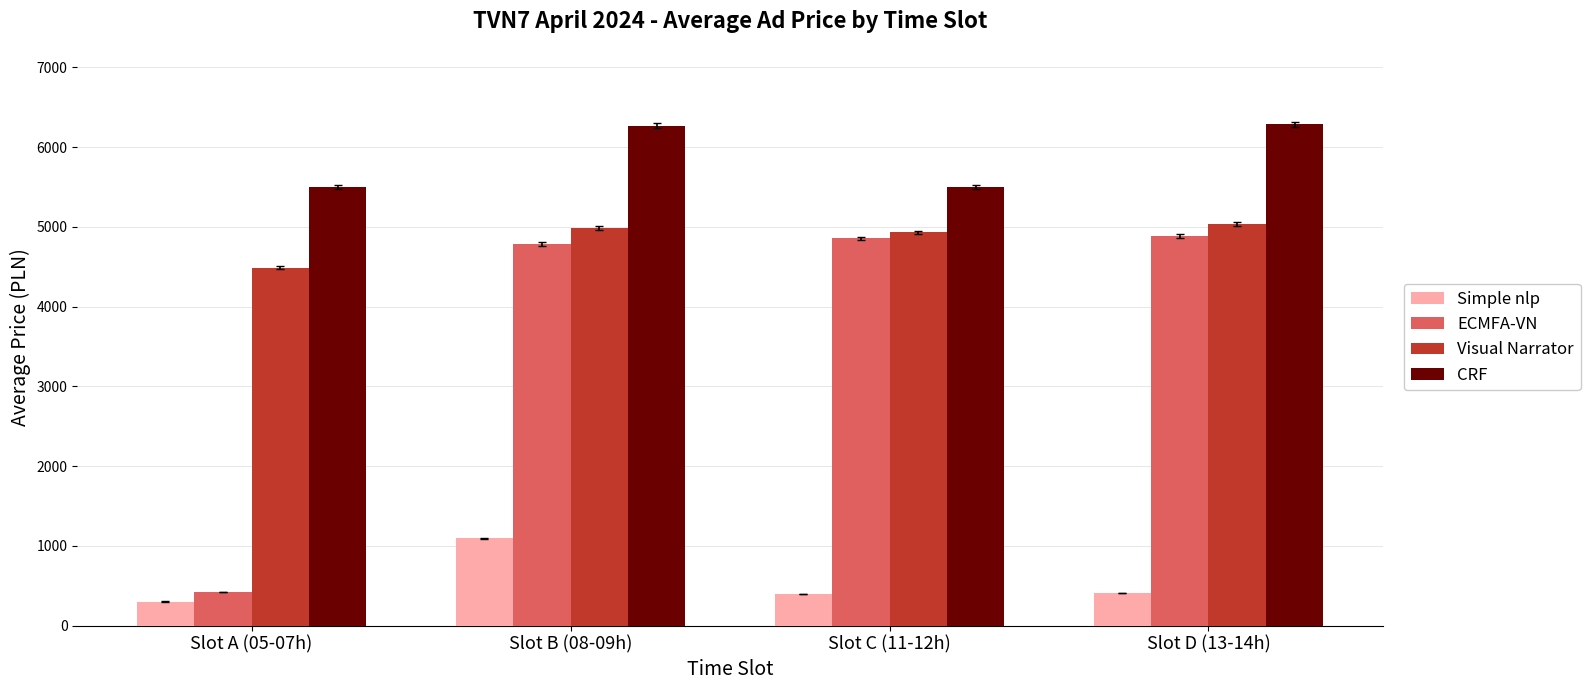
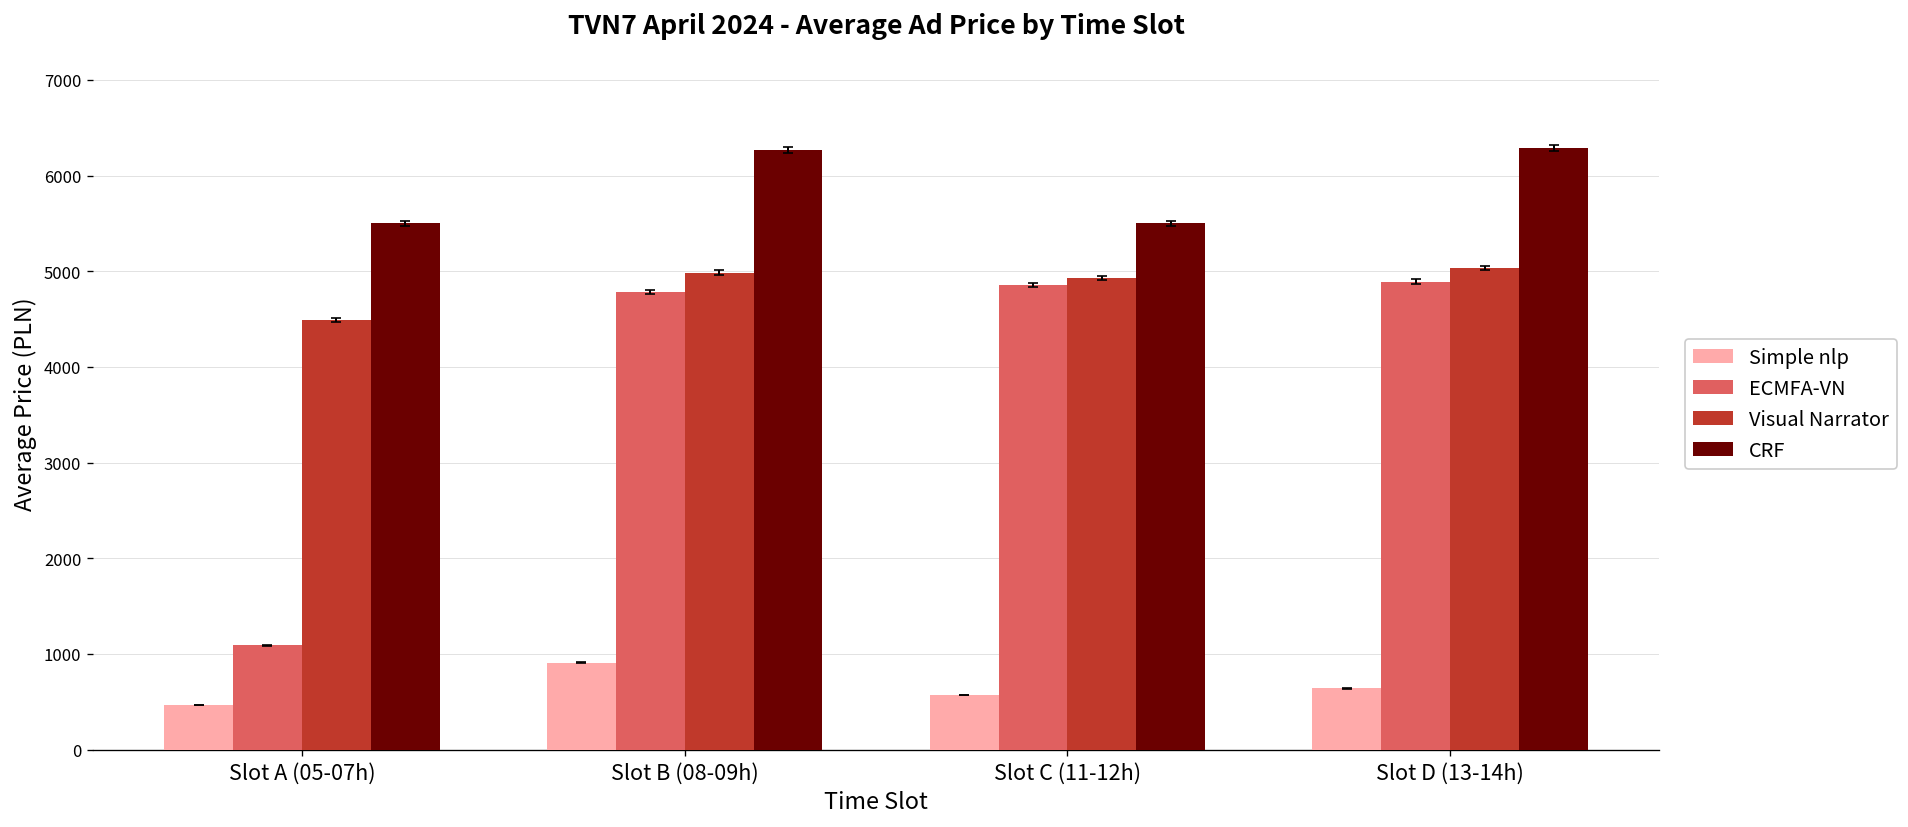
  {
    "Simple nlp": {
-     "Slot A (05-07h)": 300,
-     "Slot B (08-09h)": 1100,
-     "Slot C (11-12h)": 400,
-     "Slot D (13-14h)": 400
+     "Slot A (05-07h)": 500,
+     "Slot B (08-09h)": 900,
+     "Slot C (11-12h)": 600,
+     "Slot D (13-14h)": 600
    },
    "ECMFA-VN": {
-     "Slot A (05-07h)": 400,
+     "Slot A (05-07h)": 1100,
      "Slot B (08-09h)": 4800,
      "Slot C (11-12h)": 4900,
      "Slot D (13-14h)": 4900
    },
    "Visual Narrator": {
      "Slot A (05-07h)": 4500,
      "Slot B (08-09h)": 5000,
      "Slot C (11-12h)": 4900,
      "Slot D (13-14h)": 5000
    },
    "CRF": {
      "Slot A (05-07h)": 5500,
      "Slot B (08-09h)": 6300,
      "Slot C (11-12h)": 5500,
      "Slot D (13-14h)": 6300
    }
  }
